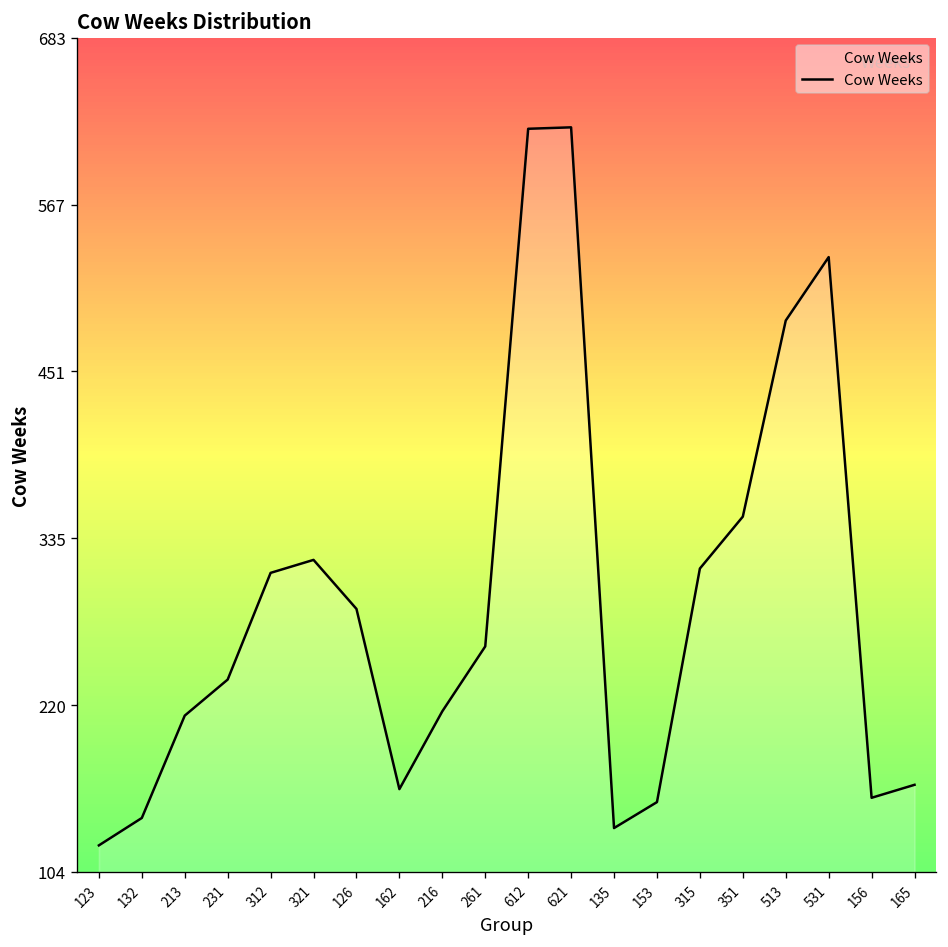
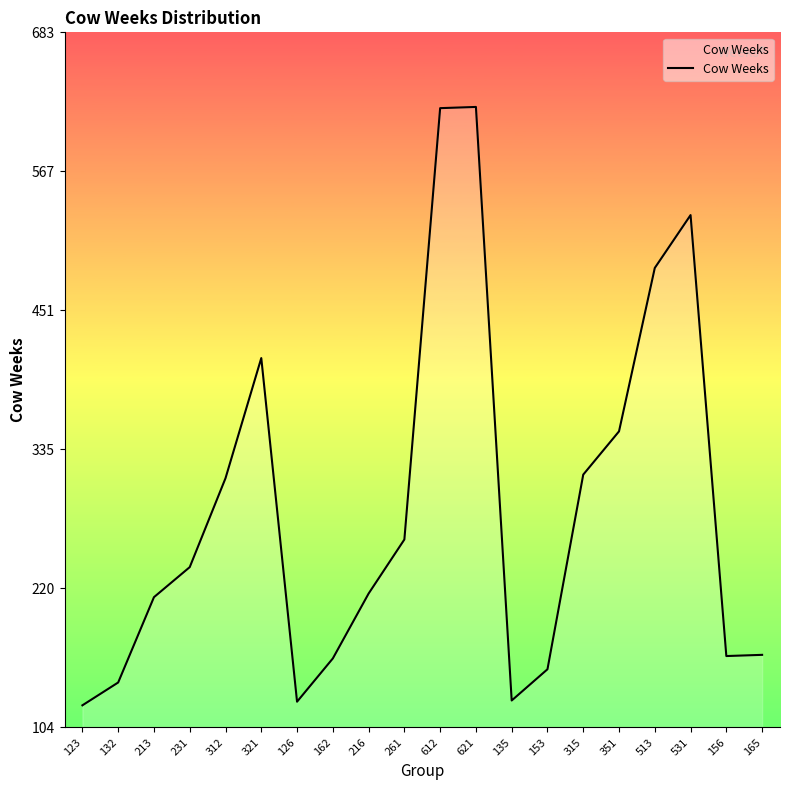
  {
    "123": 123,
    "132": 142,
    "213": 213,
    "231": 238,
    "312": 312,
-   "321": 321,
-   "126": 287,
+   "321": 412,
+   "126": 126,
    "162": 162,
    "216": 216,
    "261": 261,
    "612": 620,
    "621": 621,
-   "135": 135,
+   "135": 127,
    "153": 153,
    "315": 315,
    "351": 351,
    "513": 487,
    "531": 531,
-   "156": 156,
+   "156": 164,
    "165": 165
  }
